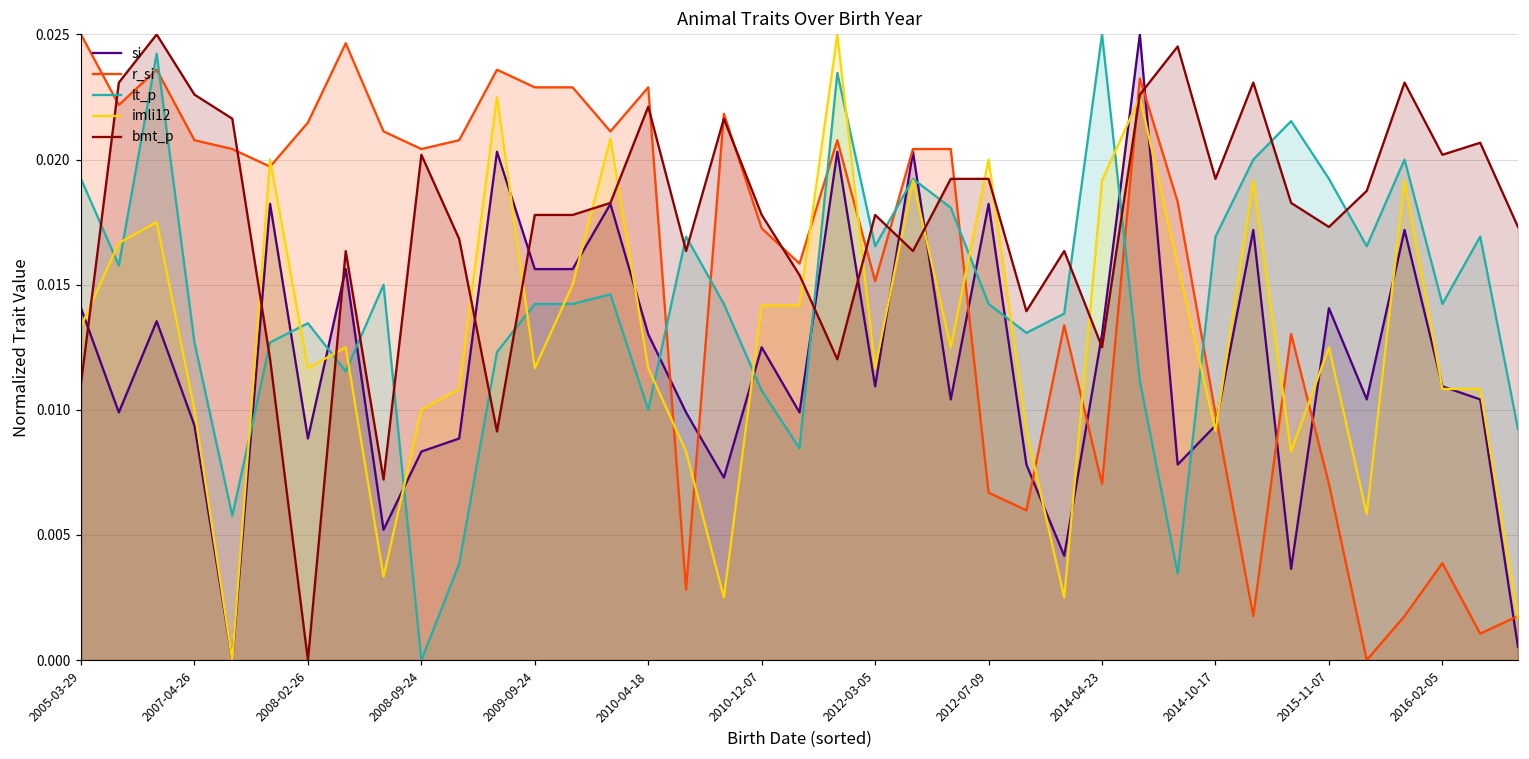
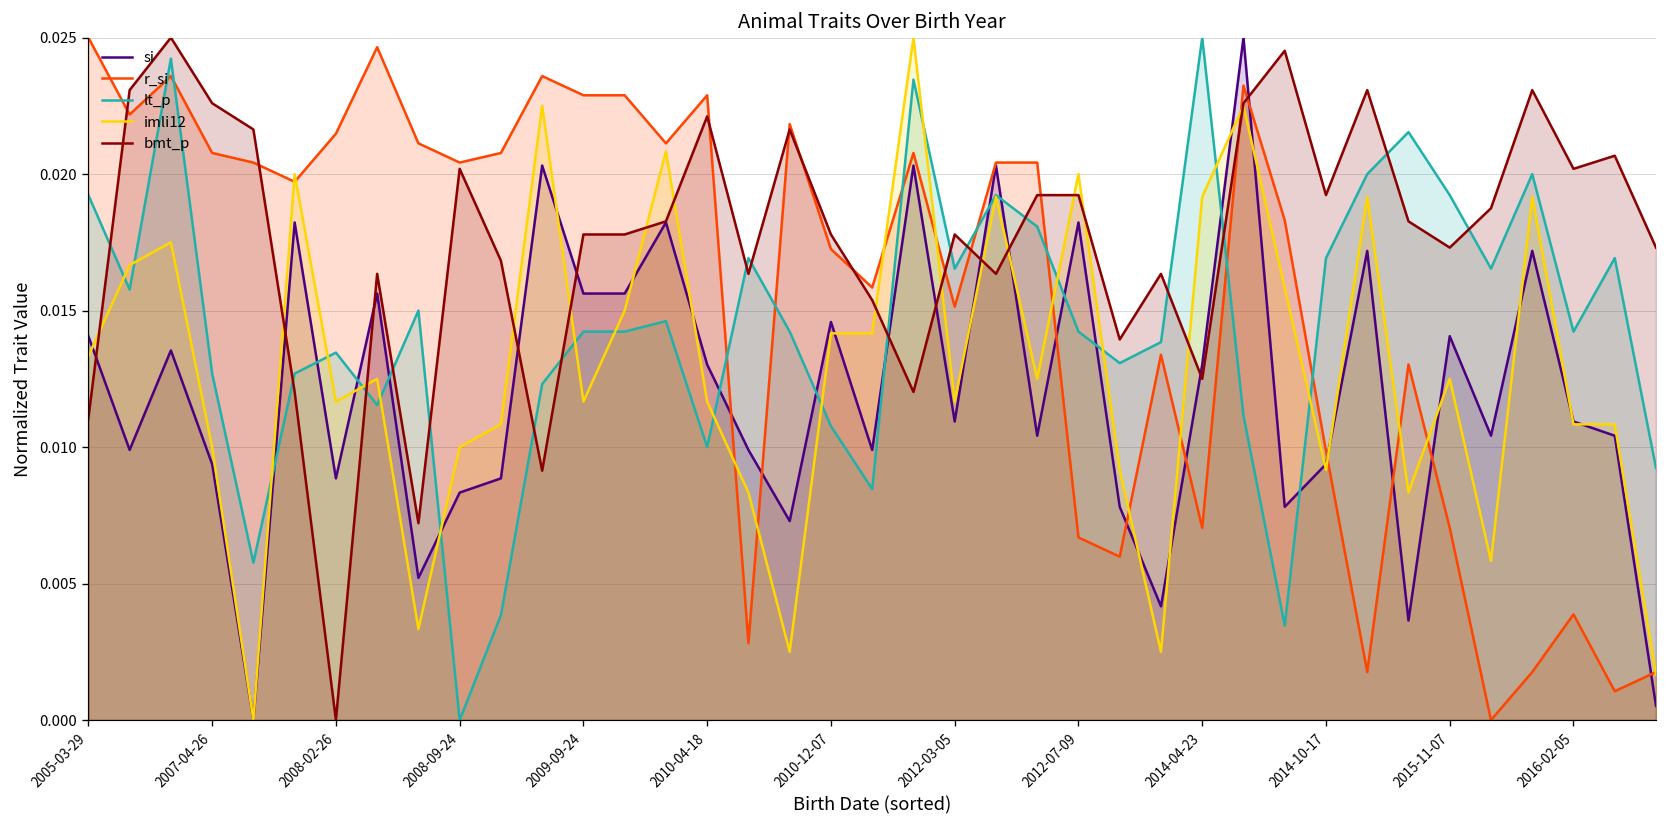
  {
    "si": {
      "2005-03-29": 0.0141,
      "2007-04-26": 0.0094,
      "2008-02-26": 0.0089,
      "2008-09-24": 0.0083,
      "2009-09-24": 0.0156,
      "2010-04-18": 0.0130,
-     "2010-12-07": 0.0125,
+     "2010-12-07": 0.0146,
      "2012-03-05": 0.0109,
      "2012-07-09": 0.0182,
      "2014-04-23": 0.0130,
      "2014-10-17": 0.0094,
      "2015-11-07": 0.0141
    },
    "r_si": {
      "2005-03-29": 0.0250,
      "2007-04-26": 0.0208,
      "2008-02-26": 0.0215,
      "2008-09-24": 0.0204,
      "2009-09-24": 0.0229,
      "2010-04-18": 0.0229,
      "2010-12-07": 0.0173,
      "2012-03-05": 0.0151,
      "2012-07-09": 0.0067,
      "2014-04-23": 0.0070,
      "2014-10-17": 0.0099,
      "2015-11-07": 0.0070,
      "2016-02-05": 0.0039
    },
    "lt_p": {
      "2005-03-29": 0.0192,
      "2007-04-26": 0.0127,
      "2008-02-26": 0.0135,
      "2008-09-24": 0.0000,
      "2009-09-24": 0.0142,
      "2010-04-18": 0.0100,
      "2010-12-07": 0.0108,
      "2012-03-05": 0.0165,
      "2012-07-09": 0.0142,
      "2014-04-23": 0.0250,
      "2014-10-17": 0.0169,
      "2015-11-07": 0.0192,
      "2016-02-05": 0.0142
    },
    "imli12": {
      "2005-03-29": 0.0133,
      "2007-04-26": 0.0100,
      "2008-02-26": 0.0117,
      "2008-09-24": 0.0100,
      "2009-09-24": 0.0117,
      "2010-04-18": 0.0117,
      "2010-12-07": 0.0142,
      "2012-03-05": 0.0117,
      "2012-07-09": 0.0200,
      "2014-04-23": 0.0192,
      "2014-10-17": 0.0092,
      "2015-11-07": 0.0125
    },
    "bmt_p": {
      "2005-03-29": 0.0111,
      "2007-04-26": 0.0226,
      "2008-02-26": 0.0000,
      "2008-09-24": 0.0202,
      "2009-09-24": 0.0178,
      "2010-04-18": 0.0221,
      "2010-12-07": 0.0178,
      "2012-03-05": 0.0178,
      "2012-07-09": 0.0192,
      "2014-04-23": 0.0125,
      "2014-10-17": 0.0192,
      "2015-11-07": 0.0173,
      "2016-02-05": 0.0202
    }
  }
